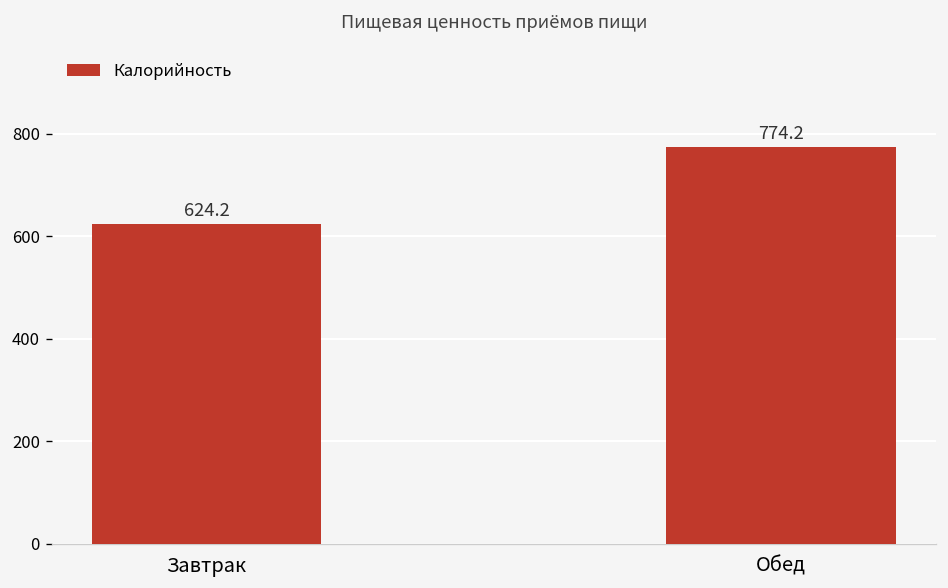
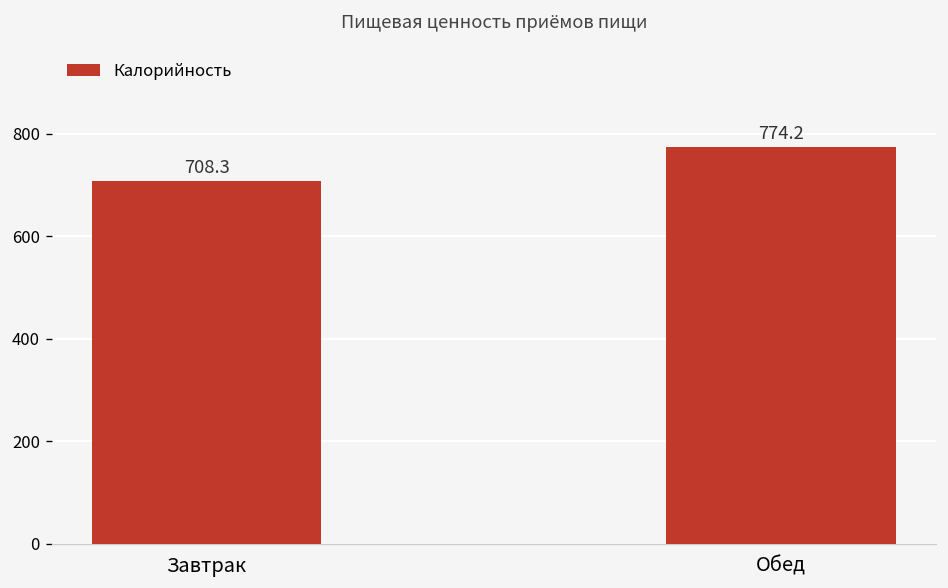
  {
-   "Завтрак": 624.2,
+   "Завтрак": 708.3,
    "Обед": 774.2
  }
